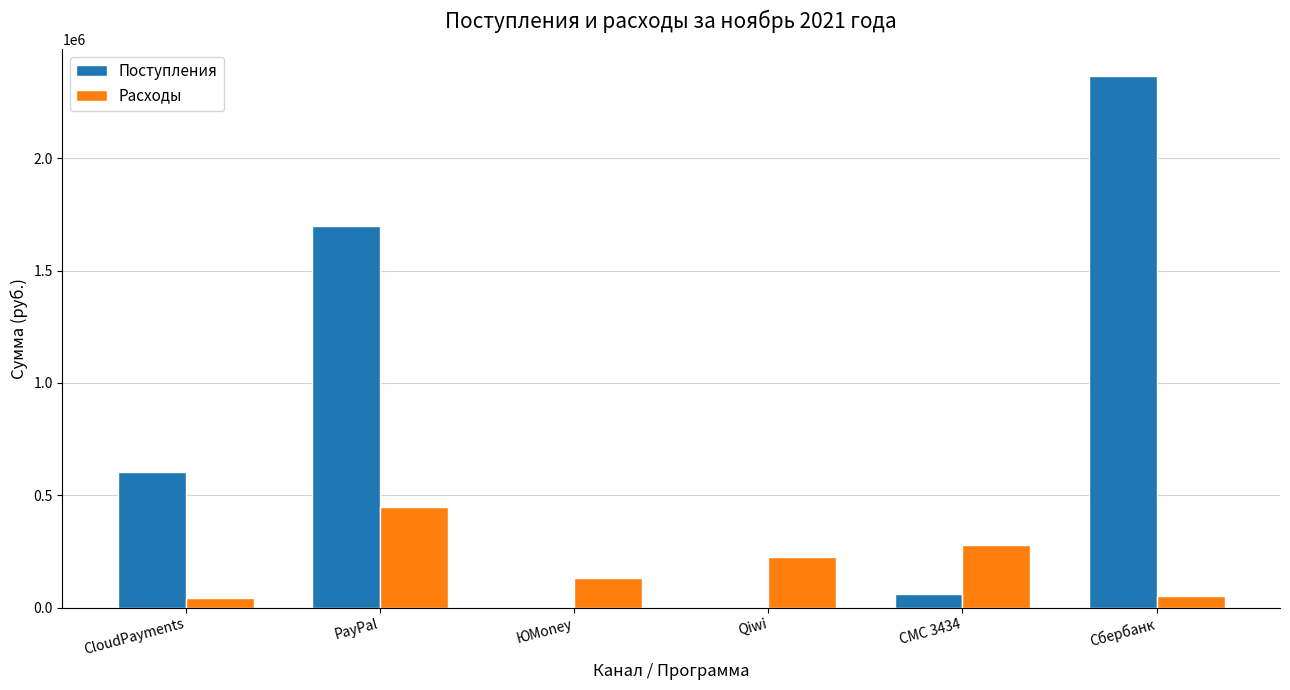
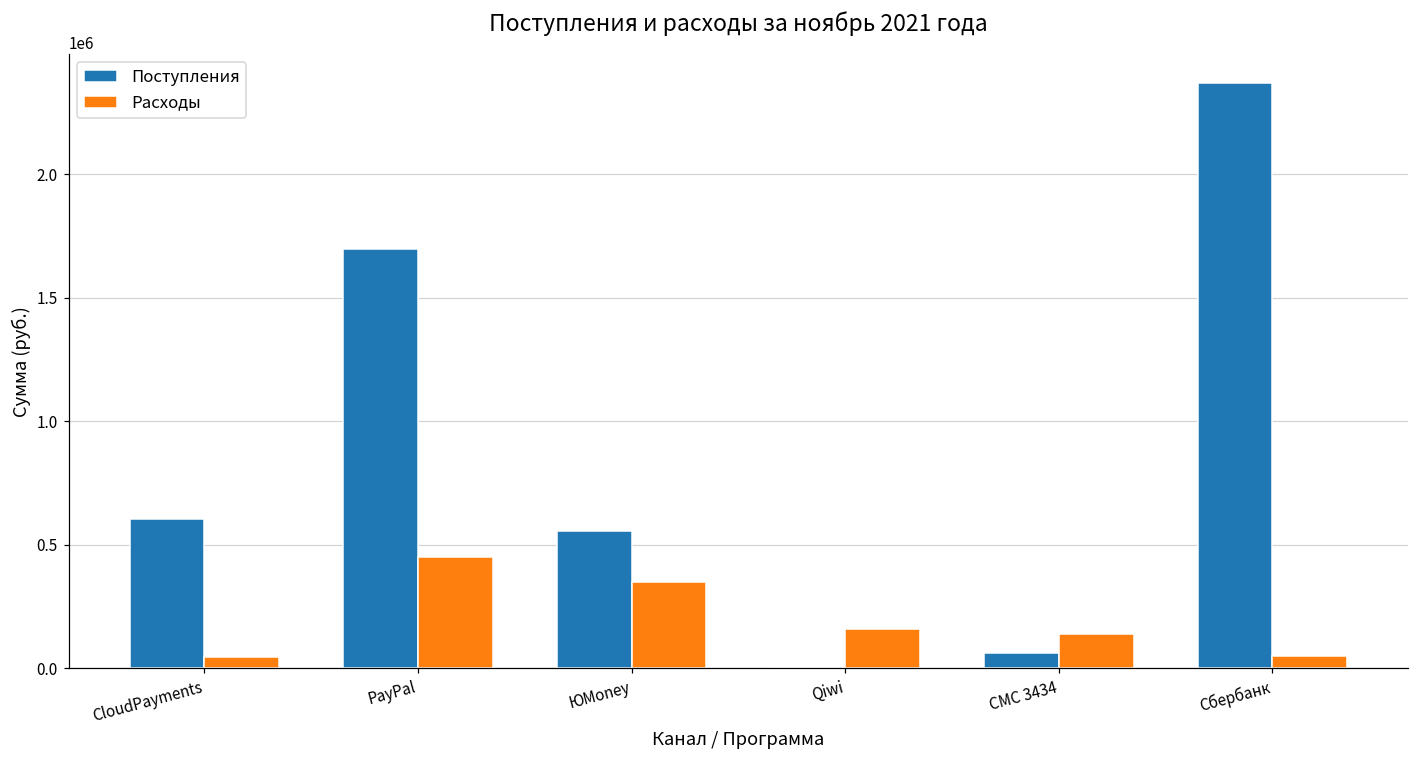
  {
    "Поступления": {
      "CloudPayments": 600000,
      "PayPal": 1700000,
-     "ЮMoney": 0,
+     "ЮMoney": 560000,
      "СМС 3434": 60000,
      "Сбербанк": 2370000
    },
    "Расходы": {
      "CloudPayments": 40000,
      "PayPal": 450000,
-     "ЮMoney": 130000,
-     "Qiwi": 220000,
-     "СМС 3434": 280000,
+     "ЮMoney": 350000,
+     "Qiwi": 160000,
+     "СМС 3434": 140000,
      "Сбербанк": 50000
    }
  }
